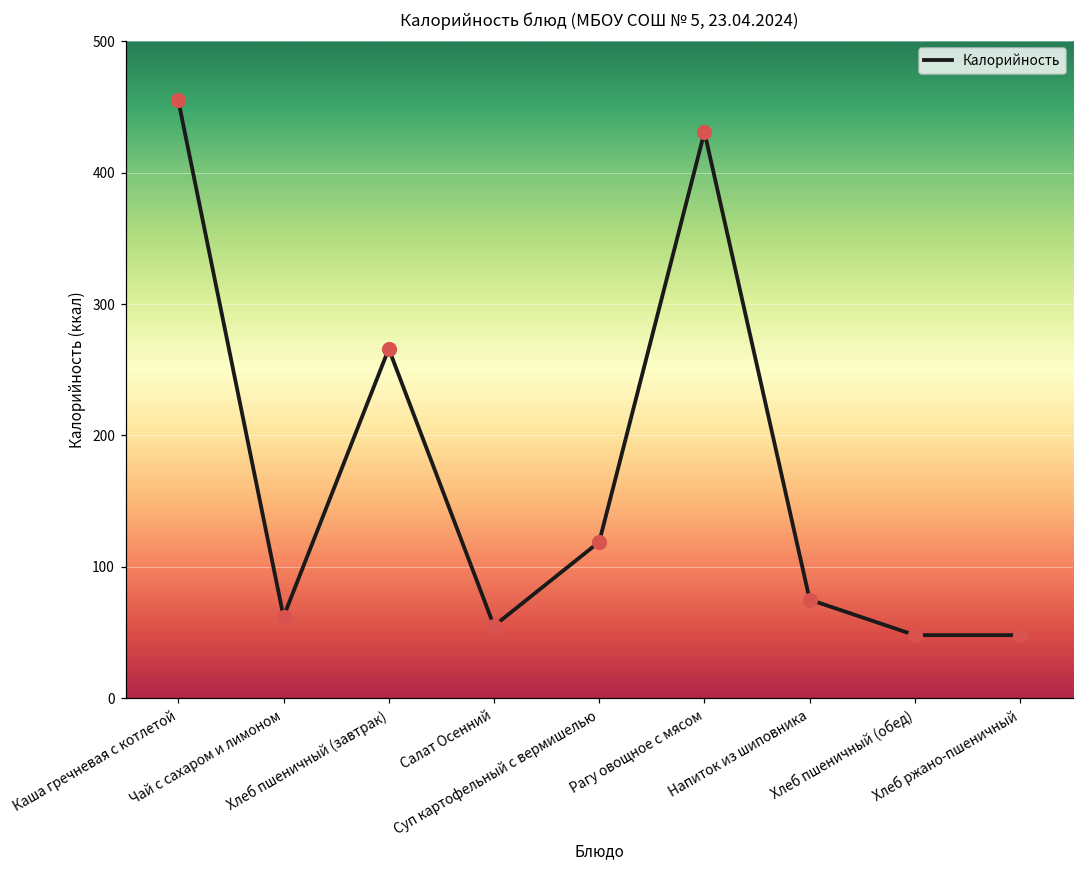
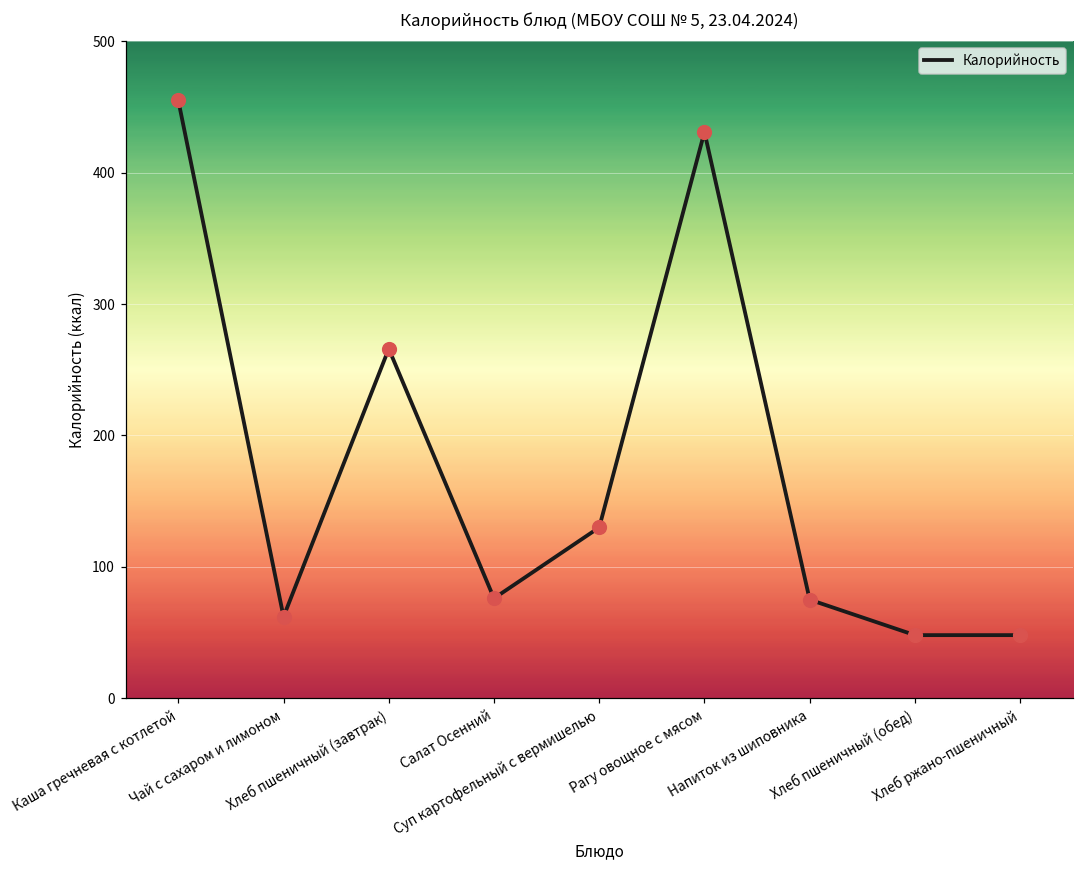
  {
    "Каша гречневая с котлетой": 455,
    "Чай с сахаром и лимоном": 62,
    "Хлеб пшеничный (завтрак)": 266,
-   "Салат Осенний": 55,
-   "Суп картофельный с вермишелью": 119,
+   "Салат Осенний": 76,
+   "Суп картофельный с вермишелью": 130,
    "Рагу овощное с мясом": 431,
    "Напиток из шиповника": 75,
    "Хлеб пшеничный (обед)": 48,
    "Хлеб ржано-пшеничный": 48
  }
